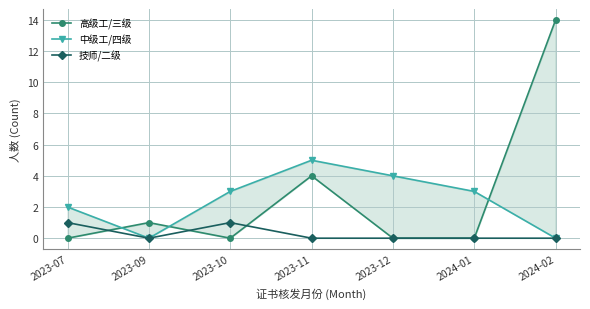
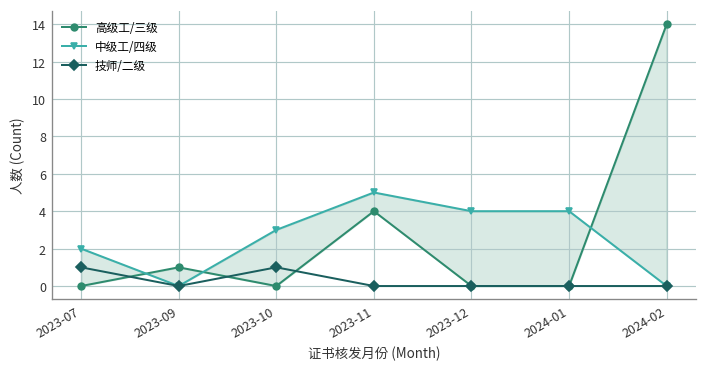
  {
    "中级工/四级": {
-     "2024-01": 3
+     "2024-01": 4
    }
  }
